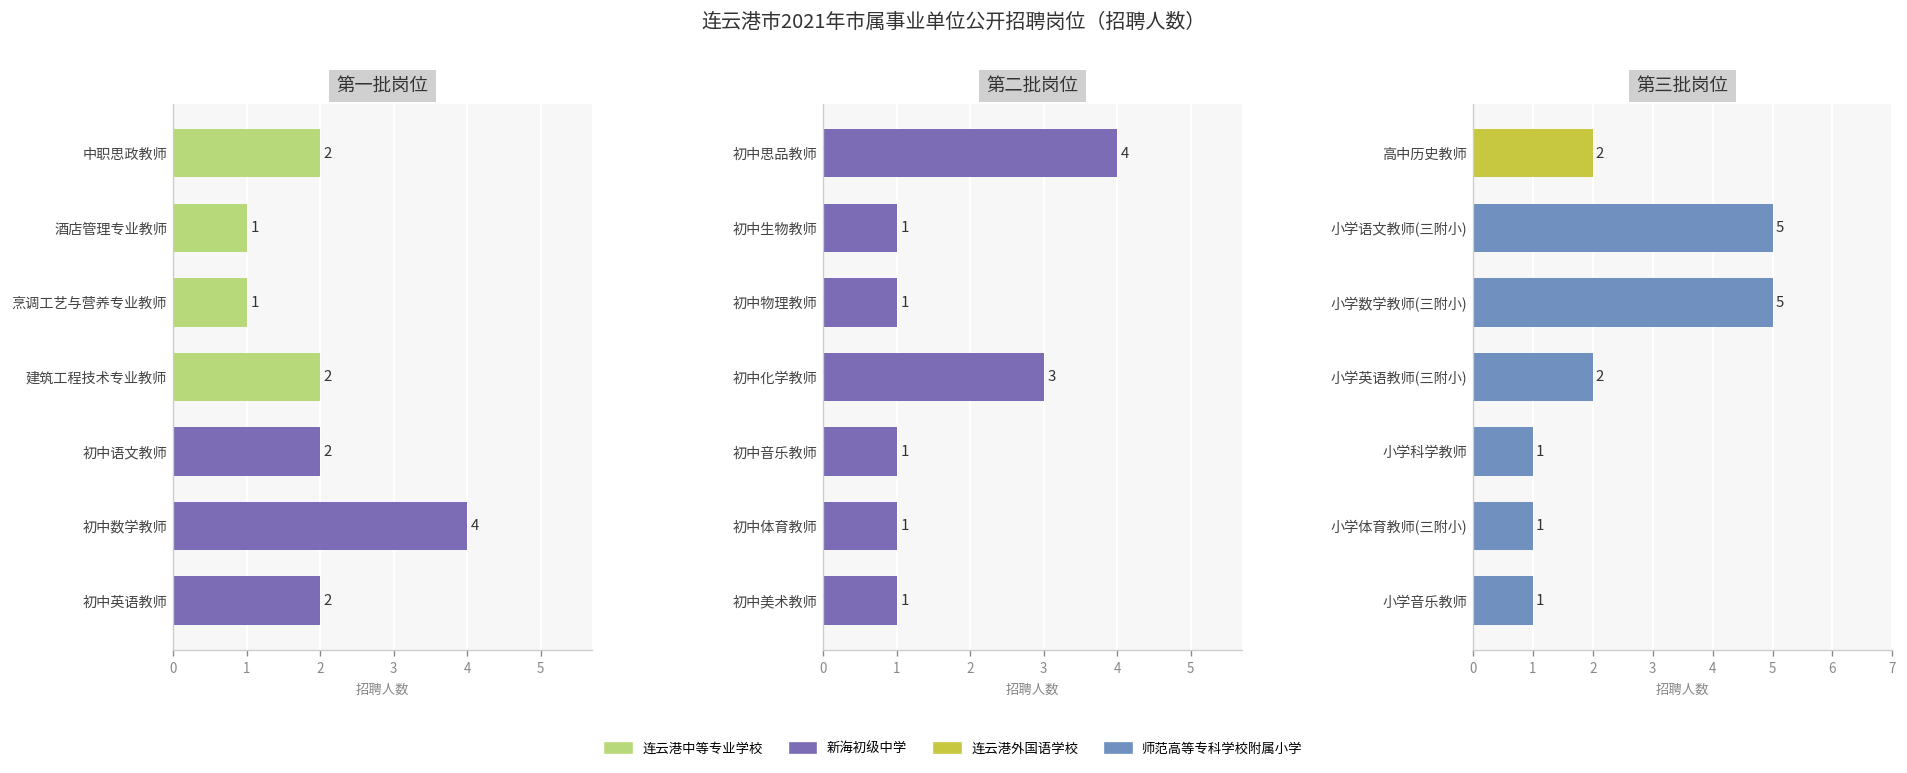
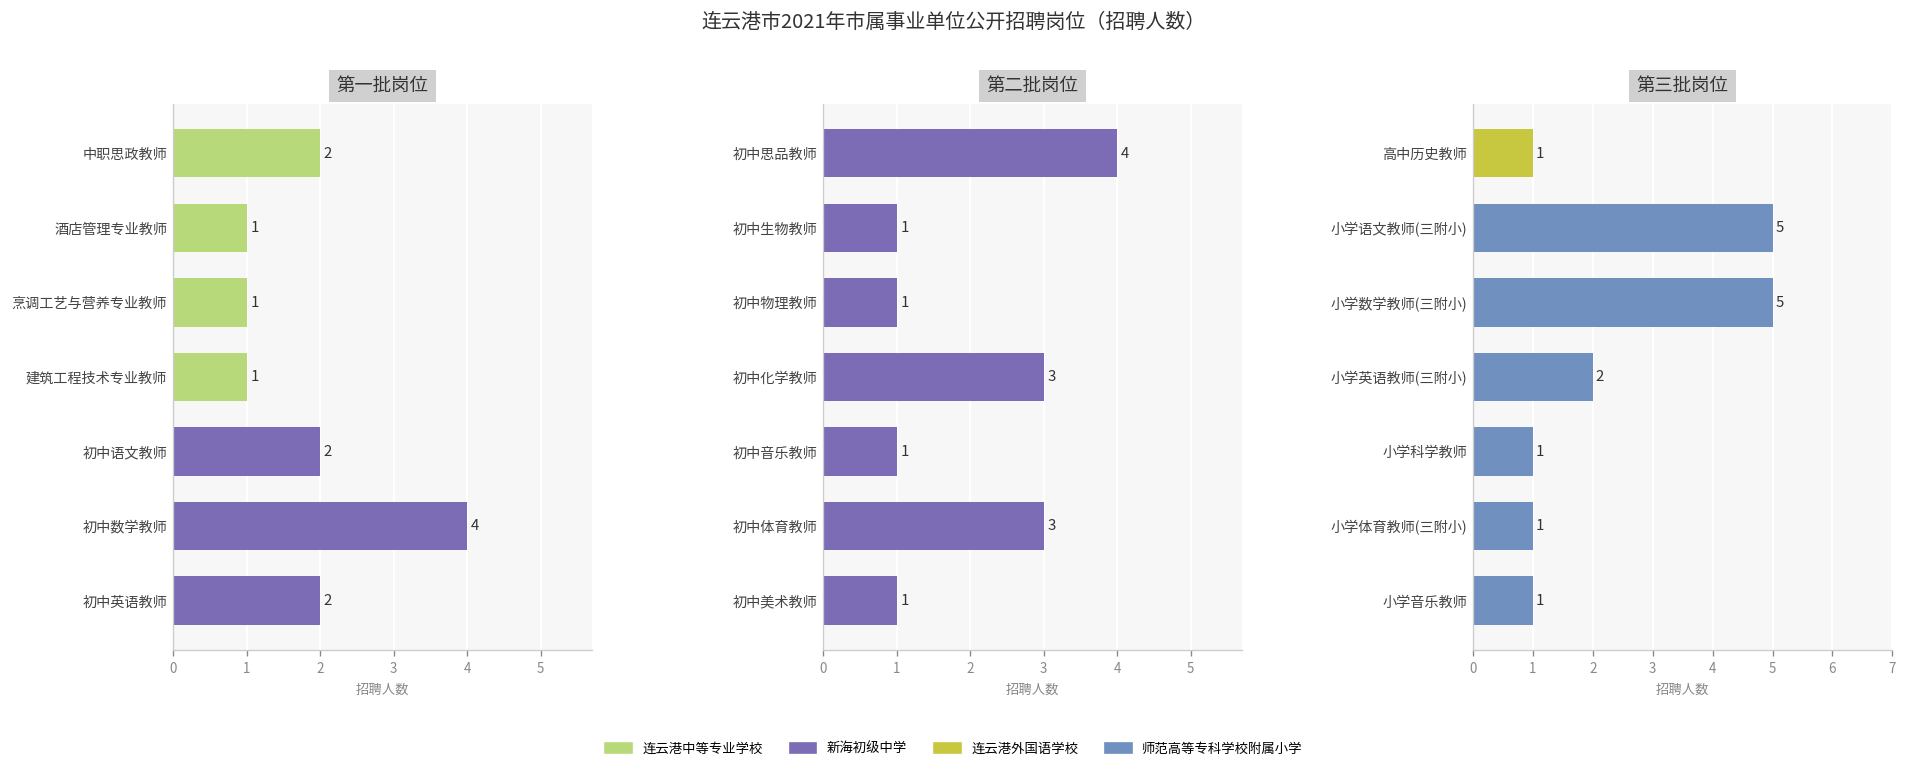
  {
    "第一批岗位": {
      "中职思政教师": 2,
      "酒店管理专业教师": 1,
      "烹调工艺与营养专业教师": 1,
-     "建筑工程技术专业教师": 2,
+     "建筑工程技术专业教师": 1,
      "初中语文教师": 2,
      "初中数学教师": 4,
      "初中英语教师": 2
    },
    "第二批岗位": {
      "初中思品教师": 4,
      "初中生物教师": 1,
      "初中物理教师": 1,
      "初中化学教师": 3,
      "初中音乐教师": 1,
-     "初中体育教师": 1,
+     "初中体育教师": 3,
      "初中美术教师": 1
    },
    "第三批岗位": {
-     "高中历史教师": 2,
+     "高中历史教师": 1,
      "小学语文教师(三附小)": 5,
      "小学数学教师(三附小)": 5,
      "小学英语教师(三附小)": 2,
      "小学科学教师": 1,
      "小学体育教师(三附小)": 1,
      "小学音乐教师": 1
    }
  }
